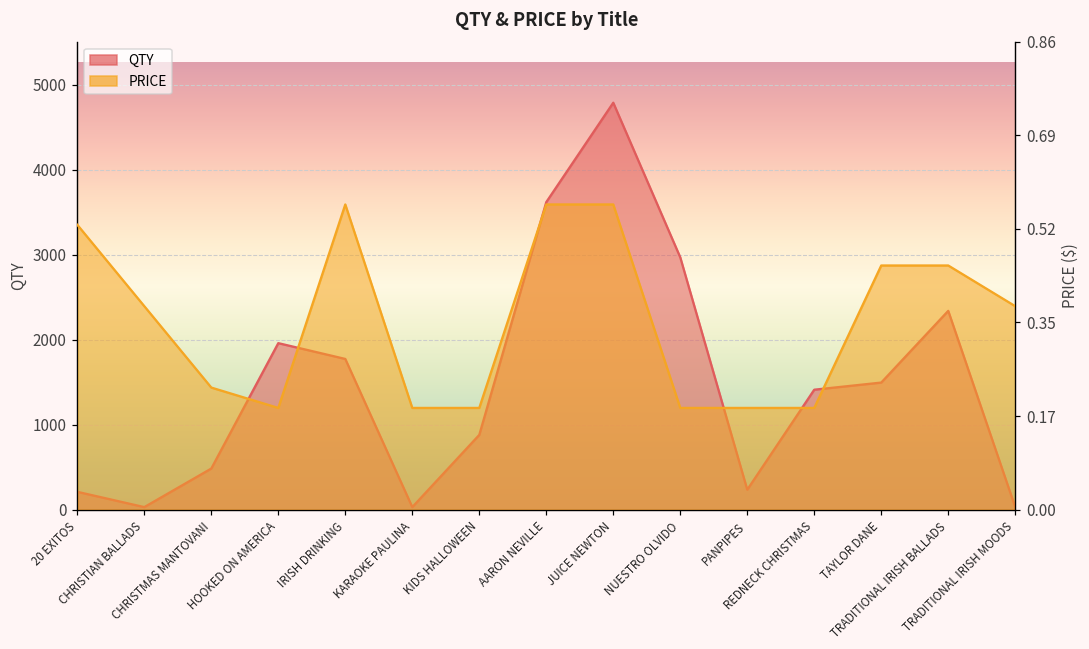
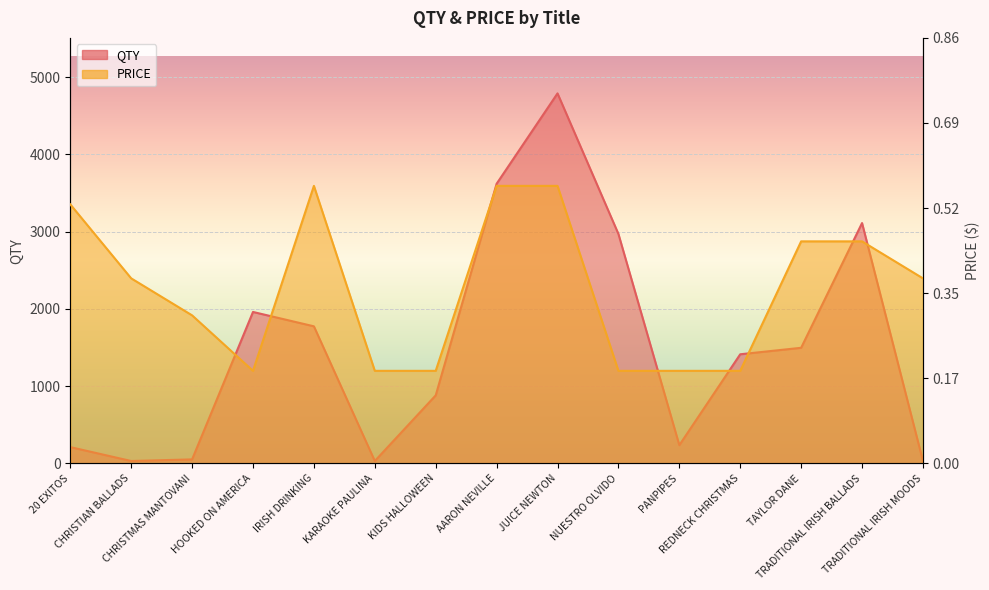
  {
    "QTY": {
      "20 EXITOS": 200,
      "CHRISTIAN BALLADS": 0,
-     "CHRISTMAS MANTOVANI": 500,
+     "CHRISTMAS MANTOVANI": 100,
      "HOOKED ON AMERICA": 2000,
      "IRISH DRINKING": 1800,
      "KARAOKE PAULINA": 0,
      "KIDS HALLOWEEN": 900,
      "AARON NEVILLE": 3600,
      "JUICE NEWTON": 4800,
      "NUESTRO OLVIDO": 3000,
      "PANPIPES": 200,
      "REDNECK CHRISTMAS": 1400,
      "TAYLOR DANE": 1500,
-     "TRADITIONAL IRISH BALLADS": 2300,
+     "TRADITIONAL IRISH BALLADS": 3100,
      "TRADITIONAL IRISH MOODS": 0
    },
    "PRICE": {
      "20 EXITOS": 0.52,
      "CHRISTIAN BALLADS": 0.37,
-     "CHRISTMAS MANTOVANI": 0.22,
+     "CHRISTMAS MANTOVANI": 0.30,
      "HOOKED ON AMERICA": 0.19,
      "IRISH DRINKING": 0.56,
      "KARAOKE PAULINA": 0.19,
      "KIDS HALLOWEEN": 0.19,
      "AARON NEVILLE": 0.56,
      "JUICE NEWTON": 0.56,
      "NUESTRO OLVIDO": 0.19,
      "PANPIPES": 0.19,
      "REDNECK CHRISTMAS": 0.19,
      "TAYLOR DANE": 0.45,
      "TRADITIONAL IRISH BALLADS": 0.45,
      "TRADITIONAL IRISH MOODS": 0.37
    }
  }
